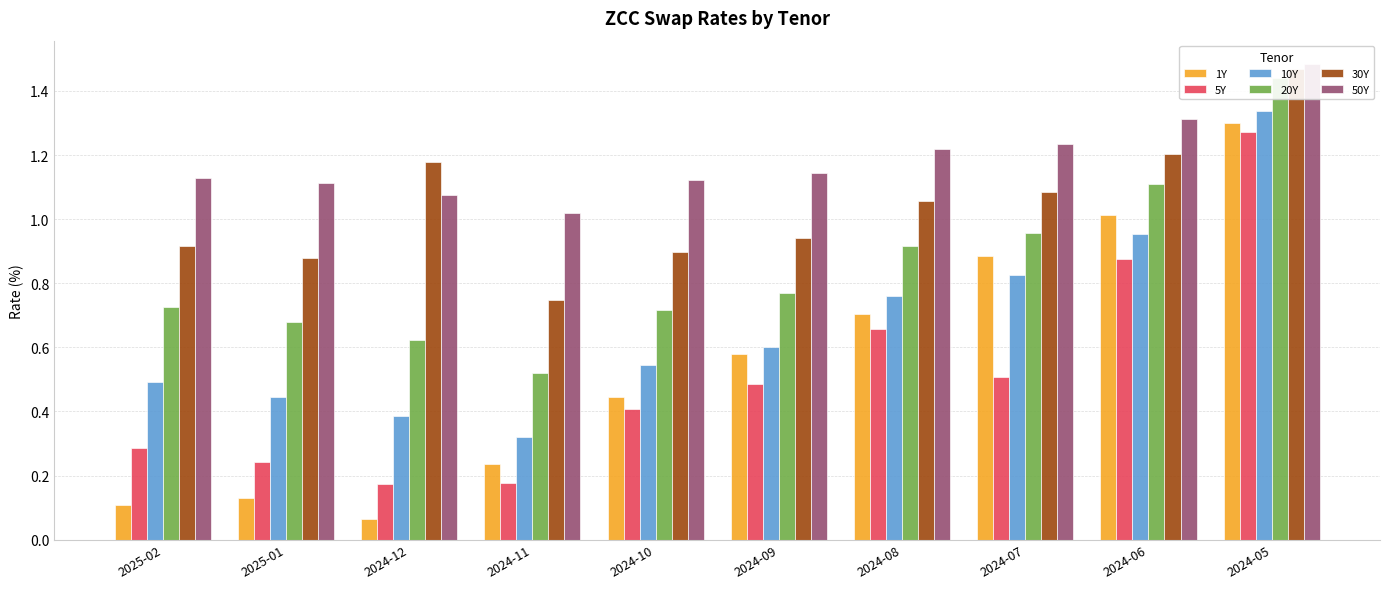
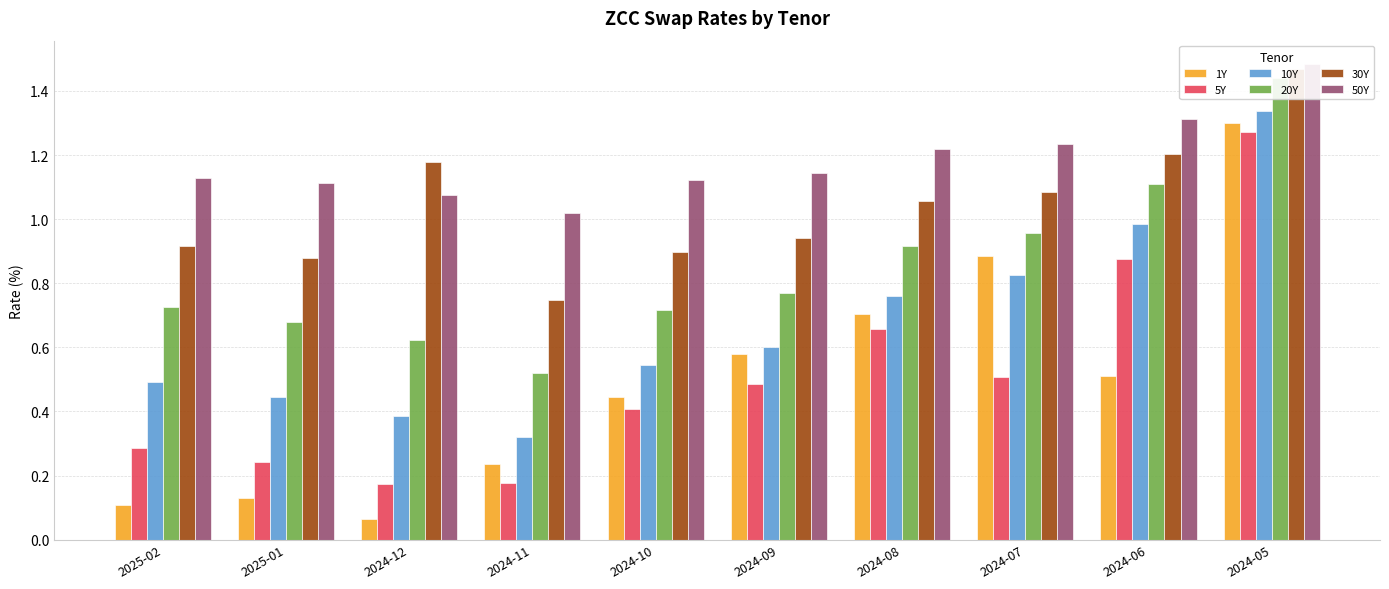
  {
    "1Y": {
      "2025-02": 0.11,
      "2025-01": 0.13,
      "2024-12": 0.06,
      "2024-11": 0.24,
      "2024-10": 0.45,
      "2024-09": 0.58,
      "2024-08": 0.71,
      "2024-07": 0.88,
-     "2024-06": 1.01,
+     "2024-06": 0.51,
      "2024-05": 1.30
    },
    "5Y": {
      "2025-02": 0.29,
      "2025-01": 0.24,
      "2024-12": 0.17,
      "2024-11": 0.18,
      "2024-10": 0.41,
      "2024-09": 0.49,
      "2024-08": 0.66,
      "2024-07": 0.51,
      "2024-06": 0.88,
      "2024-05": 1.27
    },
    "10Y": {
      "2025-02": 0.49,
      "2025-01": 0.45,
      "2024-12": 0.39,
      "2024-11": 0.32,
      "2024-10": 0.54,
      "2024-09": 0.60,
      "2024-08": 0.76,
      "2024-07": 0.83,
-     "2024-06": 0.95,
+     "2024-06": 0.99,
      "2024-05": 1.34
    },
    "20Y": {
      "2025-02": 0.73,
      "2025-01": 0.68,
      "2024-12": 0.62,
      "2024-11": 0.52,
      "2024-10": 0.72,
      "2024-09": 0.77,
      "2024-08": 0.92,
      "2024-07": 0.96,
      "2024-06": 1.11
    },
    "30Y": {
      "2025-02": 0.92,
      "2025-01": 0.88,
      "2024-12": 1.18,
      "2024-11": 0.75,
      "2024-10": 0.90,
      "2024-09": 0.94,
      "2024-08": 1.06,
      "2024-07": 1.08,
      "2024-06": 1.20
    },
    "50Y": {
      "2025-02": 1.13,
      "2025-01": 1.11,
      "2024-12": 1.08,
      "2024-11": 1.02,
      "2024-10": 1.12,
      "2024-09": 1.14,
      "2024-08": 1.22,
      "2024-07": 1.23,
      "2024-06": 1.31
    }
  }
